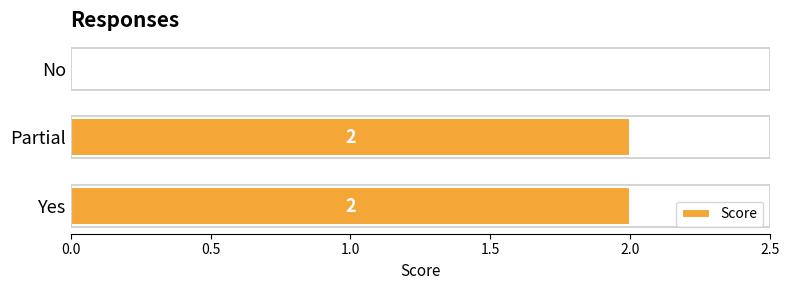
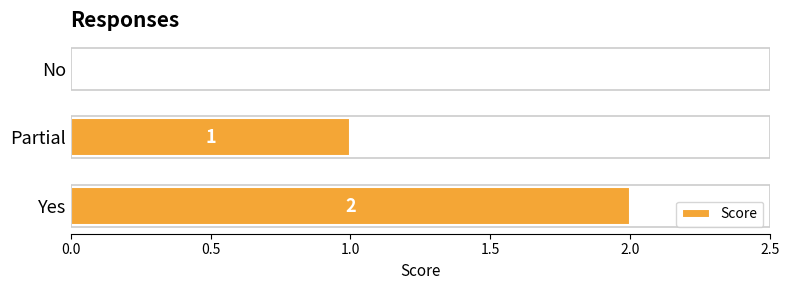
  {
-   "Partial": 2,
+   "Partial": 1,
    "Yes": 2
  }
